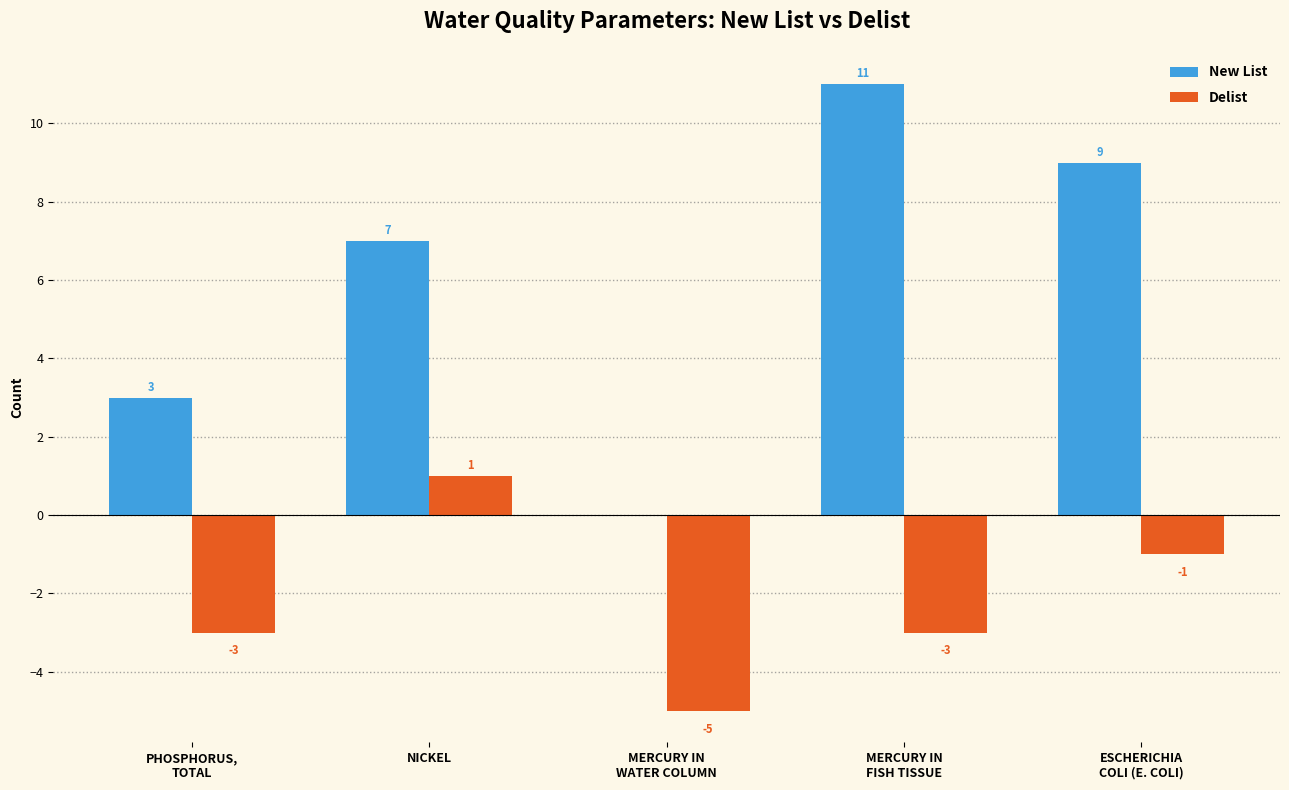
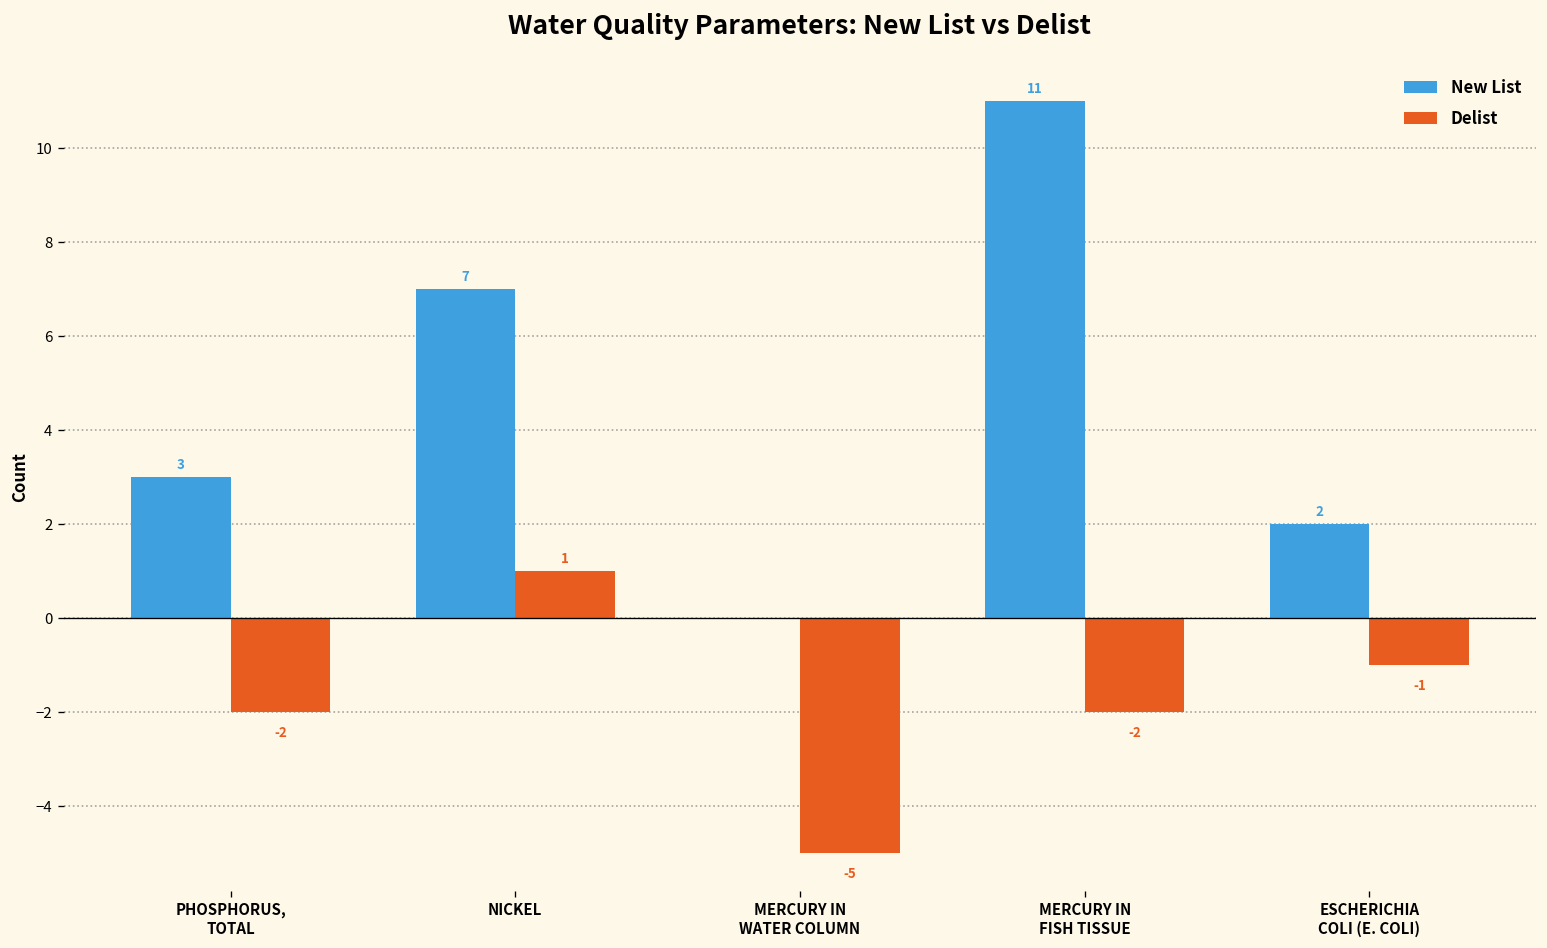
  {
    "New List": {
      "PHOSPHORUS, TOTAL": 3,
      "NICKEL": 7,
      "MERCURY IN FISH TISSUE": 11,
-     "ESCHERICHIA COLI (E. COLI)": 9
+     "ESCHERICHIA COLI (E. COLI)": 2
    },
    "Delist": {
-     "PHOSPHORUS, TOTAL": -3,
+     "PHOSPHORUS, TOTAL": -2,
      "NICKEL": 1,
      "MERCURY IN WATER COLUMN": -5,
-     "MERCURY IN FISH TISSUE": -3,
+     "MERCURY IN FISH TISSUE": -2,
      "ESCHERICHIA COLI (E. COLI)": -1
    }
  }
